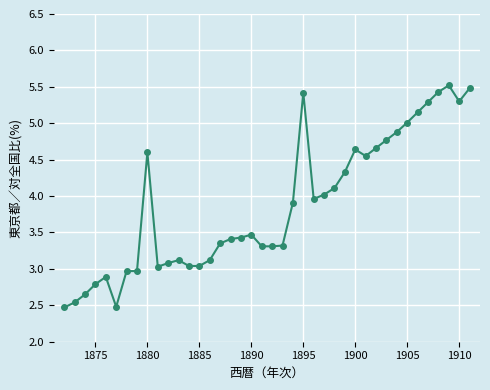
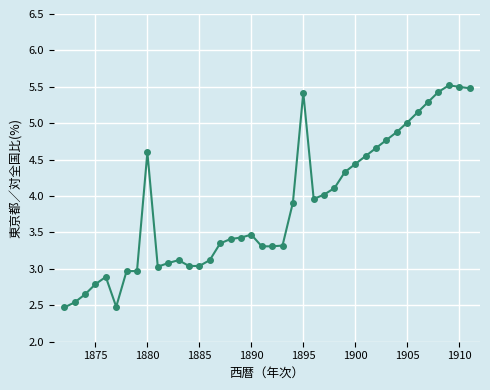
  {
    "1875": 2.8,
    "1880": 4.6,
    "1885": 3.0,
    "1890": 3.5,
    "1895": 5.4,
-   "1900": 4.6,
+   "1900": 4.4,
    "1905": 5.0,
-   "1910": 5.3
+   "1910": 5.5
  }
